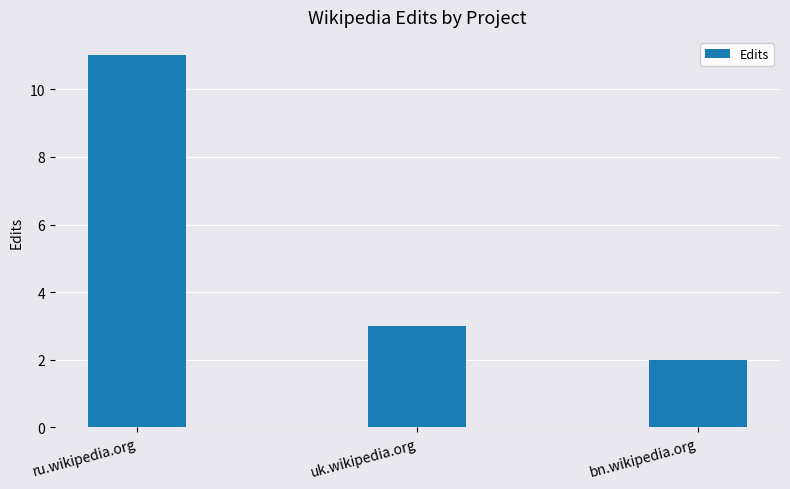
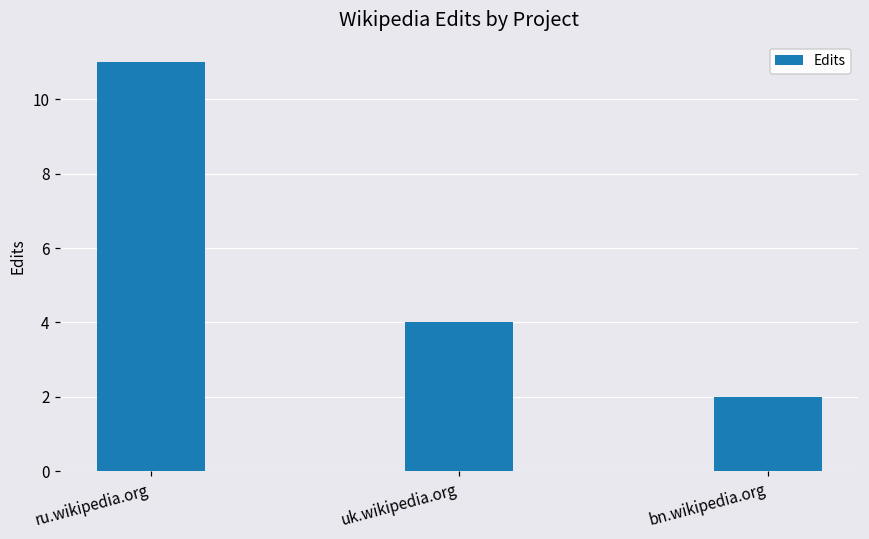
  {
    "ru.wikipedia.org": 11,
-   "uk.wikipedia.org": 3,
+   "uk.wikipedia.org": 4,
    "bn.wikipedia.org": 2
  }
